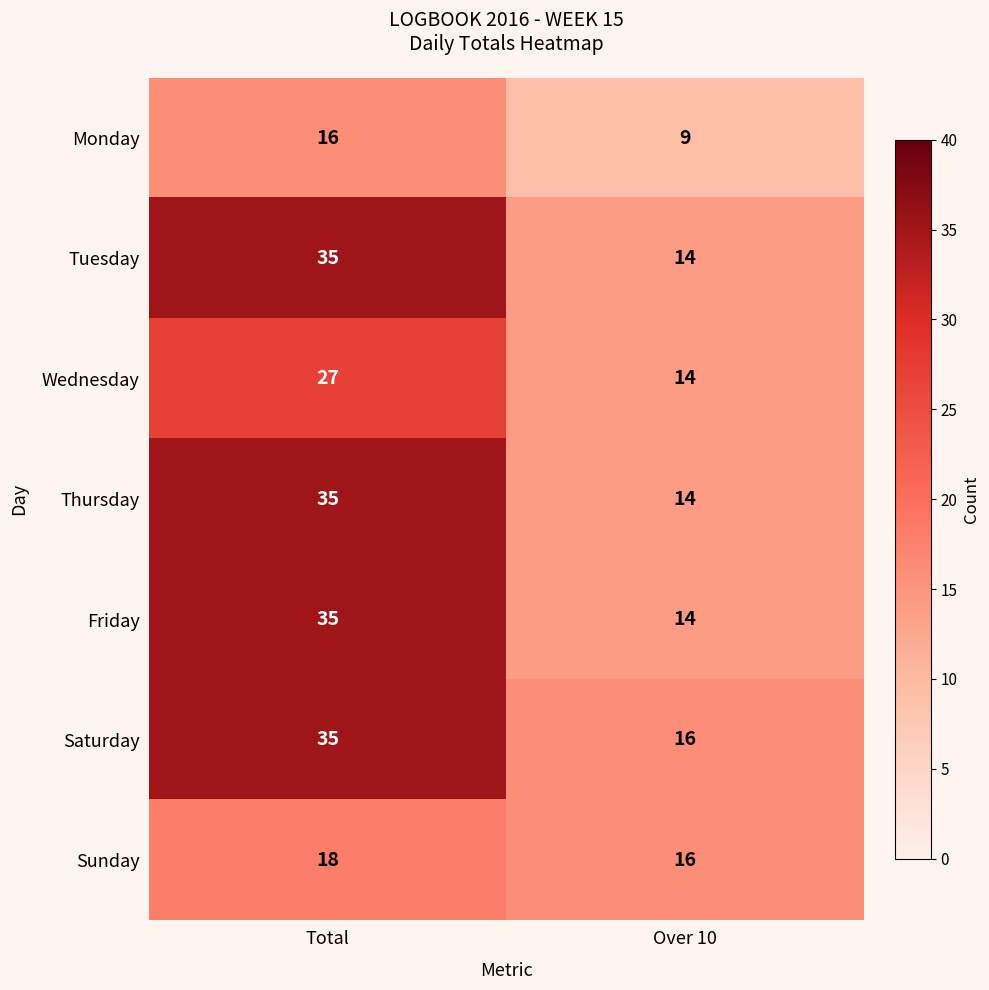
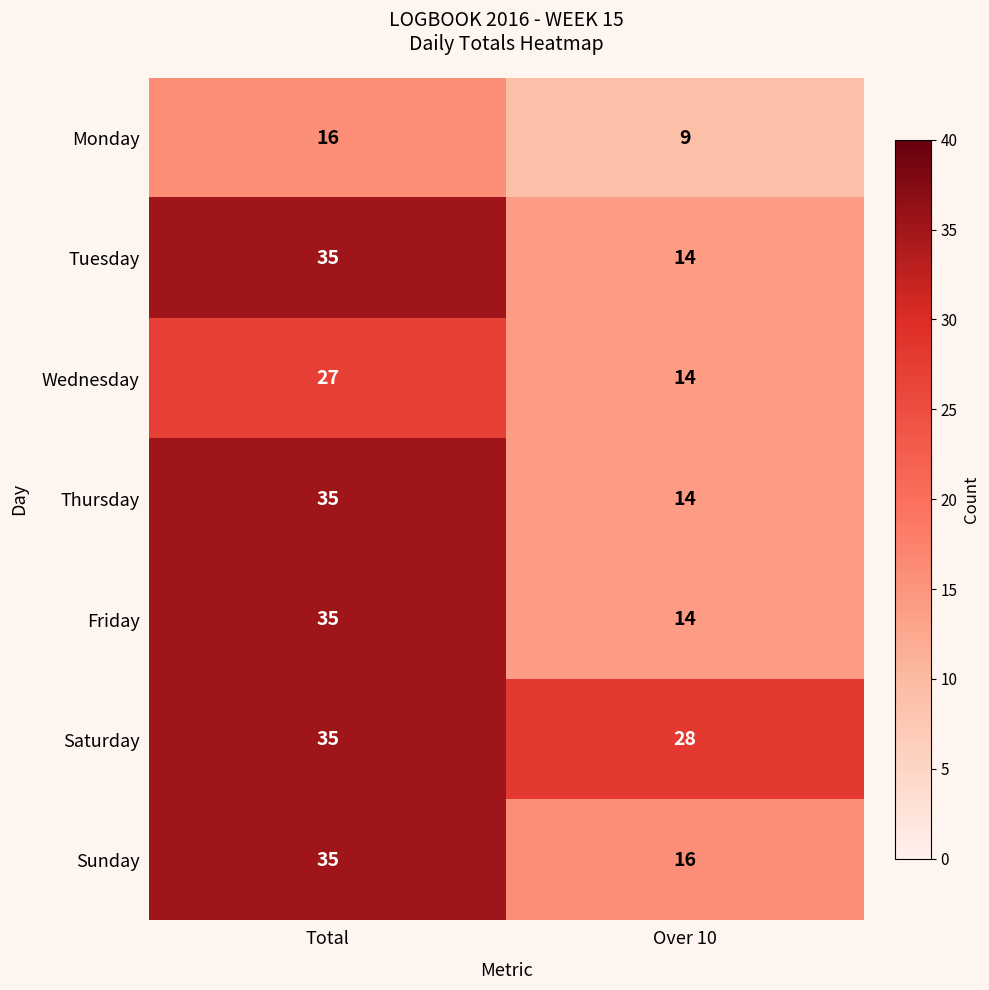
  {
    "Monday": {
      "Total": 16,
      "Over 10": 9
    },
    "Tuesday": {
      "Total": 35,
      "Over 10": 14
    },
    "Wednesday": {
      "Total": 27,
      "Over 10": 14
    },
    "Thursday": {
      "Total": 35,
      "Over 10": 14
    },
    "Friday": {
      "Total": 35,
      "Over 10": 14
    },
    "Saturday": {
      "Total": 35,
-     "Over 10": 16
+     "Over 10": 28
    },
    "Sunday": {
-     "Total": 18,
+     "Total": 35,
      "Over 10": 16
    }
  }
